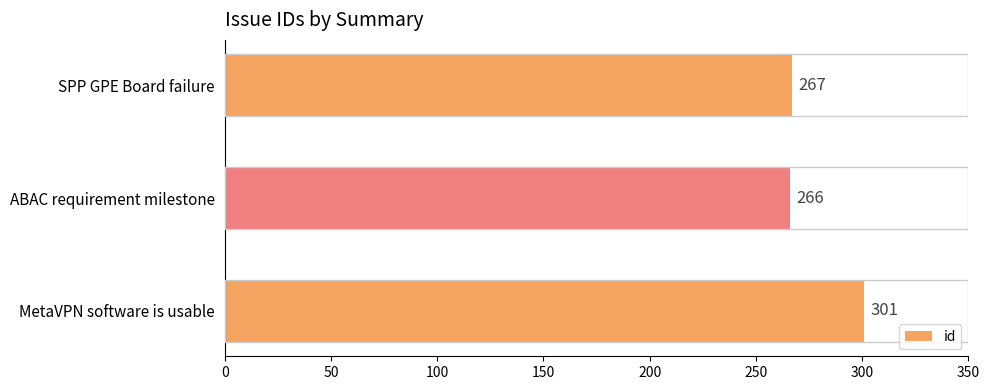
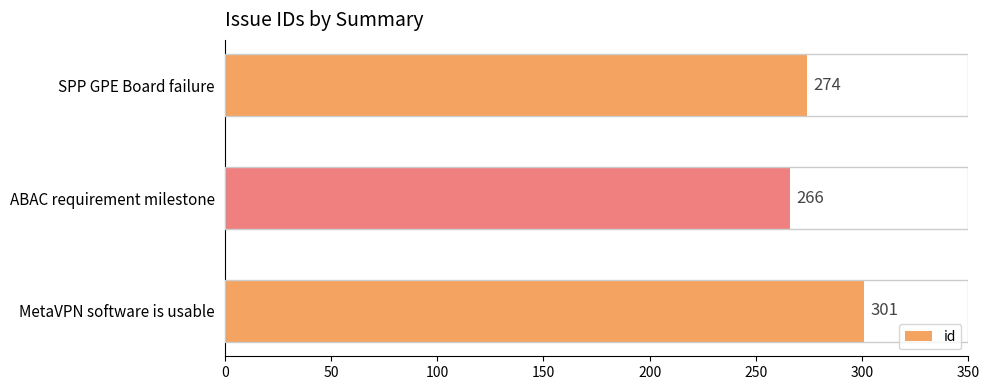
  {
-   "SPP GPE Board failure": 267,
+   "SPP GPE Board failure": 274,
    "ABAC requirement milestone": 266,
    "MetaVPN software is usable": 301
  }
